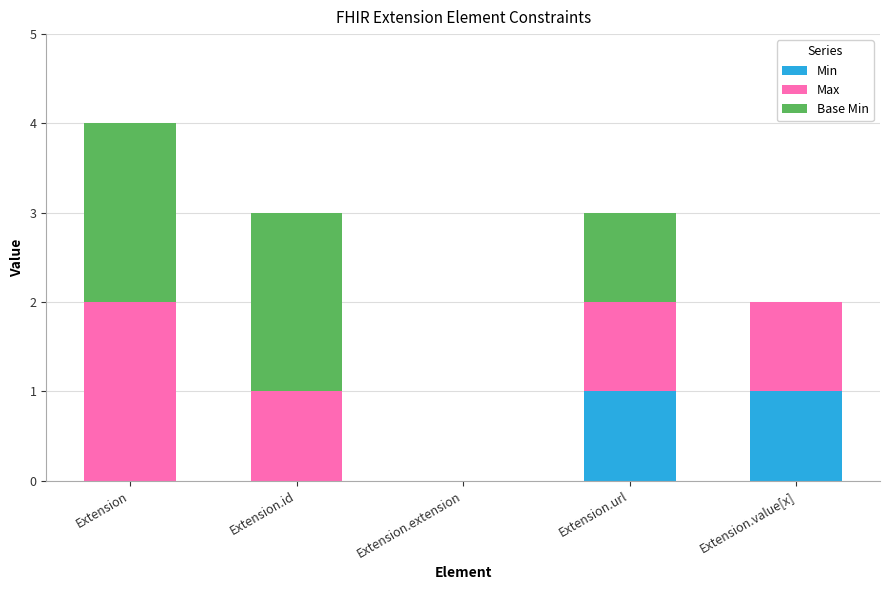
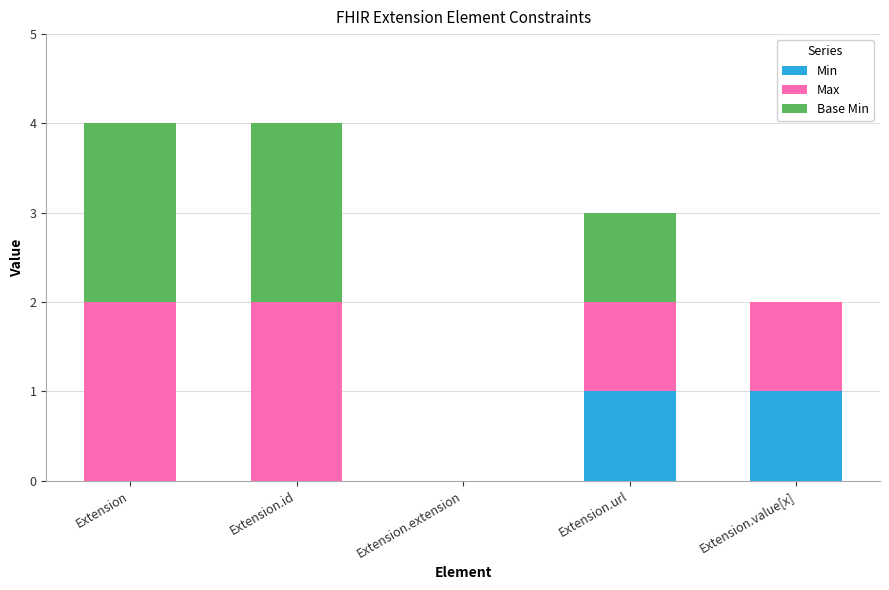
  {
    "Min": {
      "Extension": 0,
      "Extension.id": 0,
      "Extension.extension": 0,
      "Extension.url": 1,
      "Extension.value[x]": 1
    },
    "Max": {
-     "Extension.id": 1
+     "Extension.id": 2
    },
    "Base Min": {
      "Extension": 2,
      "Extension.id": 2,
      "Extension.extension": 0,
      "Extension.url": 1,
      "Extension.value[x]": 0
    }
  }
